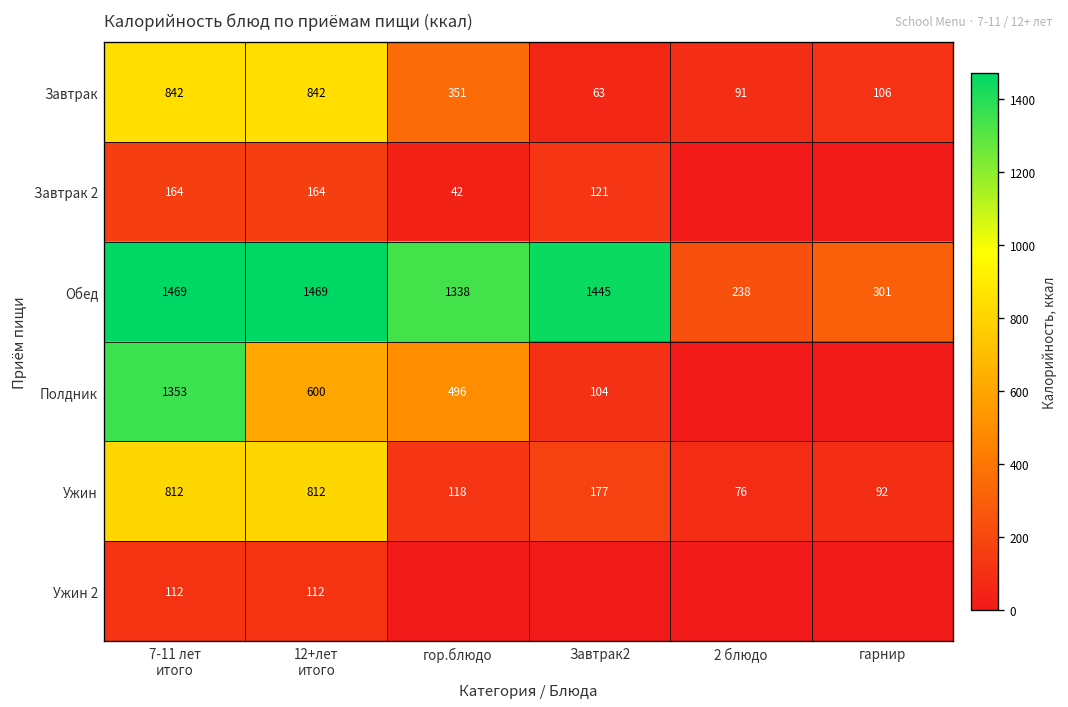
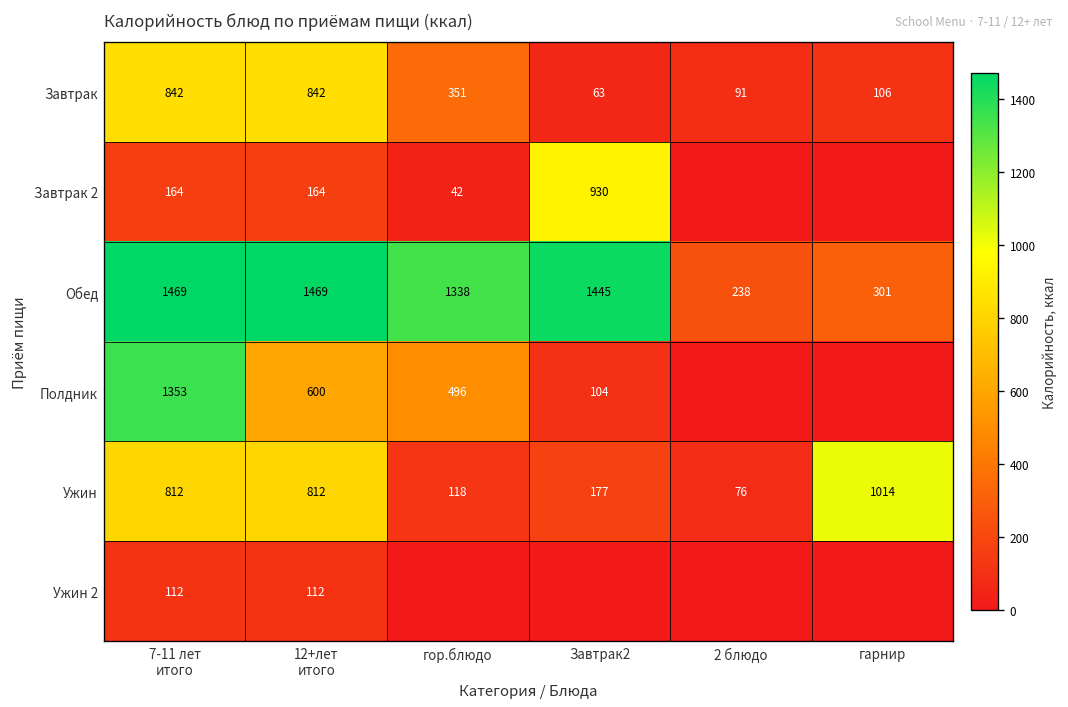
  {
    "Завтрак": {
      "7-11 лет итого": 842,
      "12+лет итого": 842,
      "гор.блюдо": 351,
      "Завтрак2": 63,
      "2 блюдо": 91,
      "гарнир": 106
    },
    "Завтрак 2": {
      "7-11 лет итого": 164,
      "12+лет итого": 164,
      "гор.блюдо": 42,
-     "Завтрак2": 121
+     "Завтрак2": 930
    },
    "Обед": {
      "7-11 лет итого": 1469,
      "12+лет итого": 1469,
      "гор.блюдо": 1338,
      "Завтрак2": 1445,
      "2 блюдо": 238,
      "гарнир": 301
    },
    "Полдник": {
      "7-11 лет итого": 1353,
      "12+лет итого": 600,
      "гор.блюдо": 496,
      "Завтрак2": 104
    },
    "Ужин": {
      "7-11 лет итого": 812,
      "12+лет итого": 812,
      "гор.блюдо": 118,
      "Завтрак2": 177,
      "2 блюдо": 76,
-     "гарнир": 92
+     "гарнир": 1014
    },
    "Ужин 2": {
      "7-11 лет итого": 112,
      "12+лет итого": 112
    }
  }
